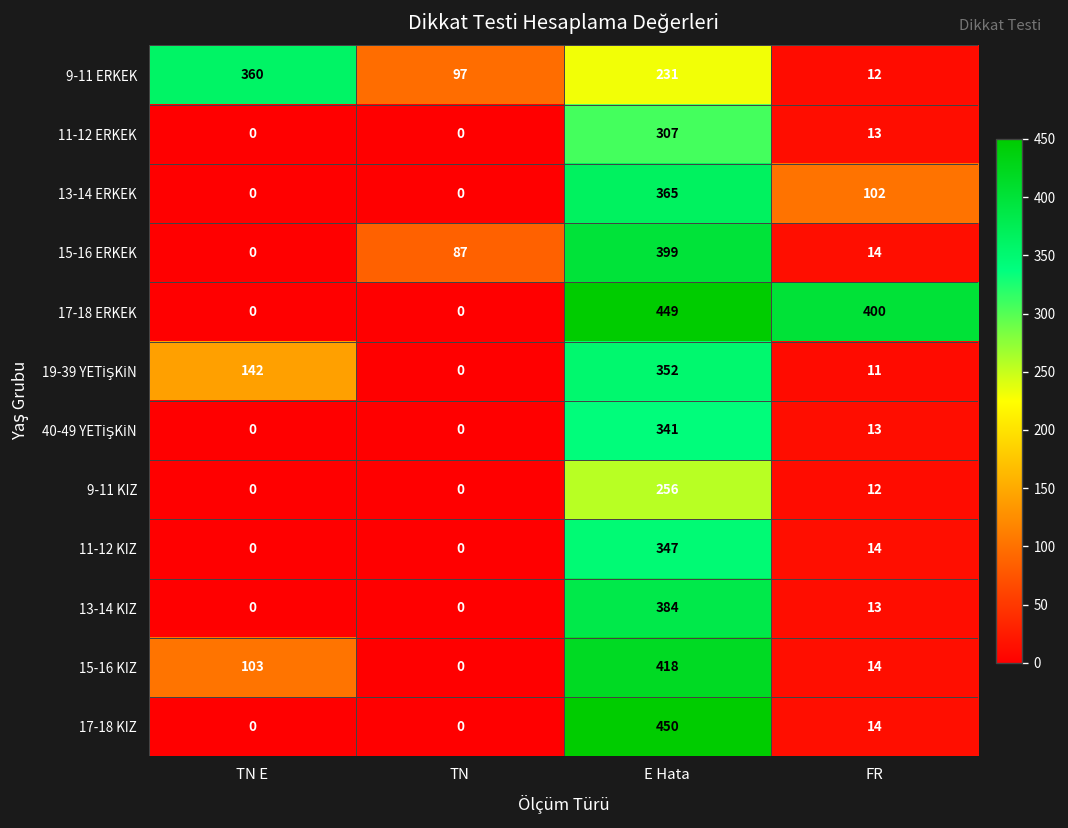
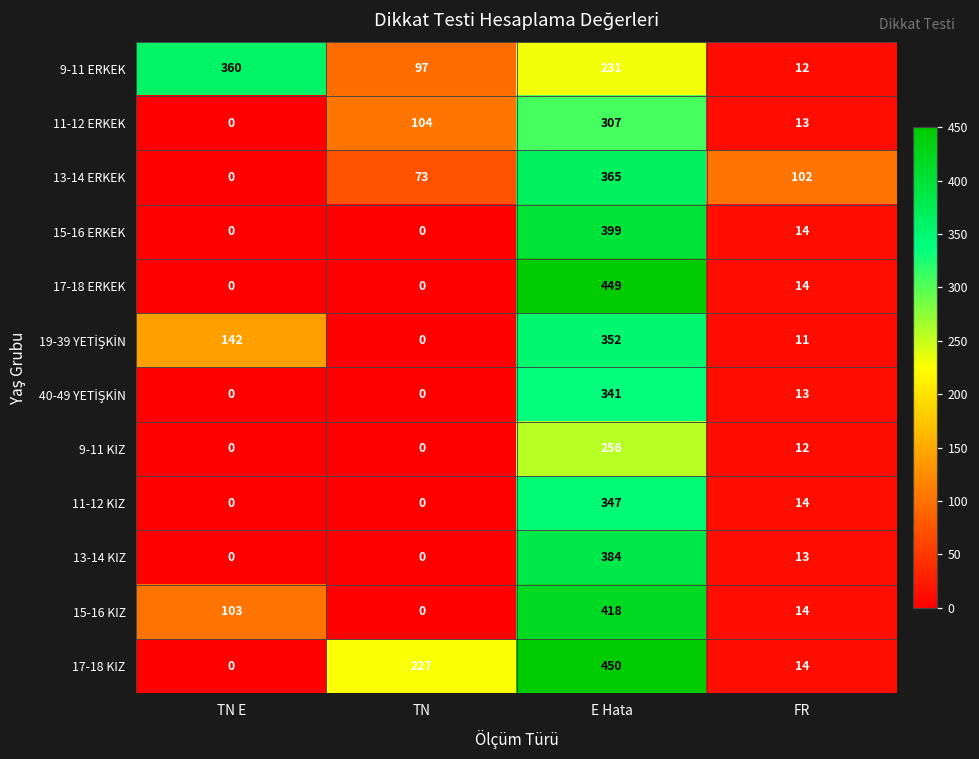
  {
    "9-11 ERKEK": {
      "TN E": 360,
      "TN": 97,
      "E Hata": 231,
      "FR": 12
    },
    "11-12 ERKEK": {
      "TN E": 0,
-     "TN": 0,
+     "TN": 104,
      "E Hata": 307,
      "FR": 13
    },
    "13-14 ERKEK": {
      "TN E": 0,
-     "TN": 0,
+     "TN": 73,
      "E Hata": 365,
      "FR": 102
    },
    "15-16 ERKEK": {
      "TN E": 0,
-     "TN": 87,
+     "TN": 0,
      "E Hata": 399,
      "FR": 14
    },
    "17-18 ERKEK": {
      "TN E": 0,
      "TN": 0,
      "E Hata": 449,
-     "FR": 400
+     "FR": 14
    },
    "19-39 YETİŞKİN": {
      "TN E": 142,
      "TN": 0,
      "E Hata": 352,
      "FR": 11
    },
    "40-49 YETİŞKİN": {
      "TN E": 0,
      "TN": 0,
      "E Hata": 341,
      "FR": 13
    },
    "9-11 KIZ": {
      "TN E": 0,
      "TN": 0,
      "E Hata": 256,
      "FR": 12
    },
    "11-12 KIZ": {
      "TN E": 0,
      "TN": 0,
      "E Hata": 347,
      "FR": 14
    },
    "13-14 KIZ": {
      "TN E": 0,
      "TN": 0,
      "E Hata": 384,
      "FR": 13
    },
    "15-16 KIZ": {
      "TN E": 103,
      "TN": 0,
      "E Hata": 418,
      "FR": 14
    },
    "17-18 KIZ": {
      "TN E": 0,
-     "TN": 0,
+     "TN": 227,
      "E Hata": 450,
      "FR": 14
    }
  }
